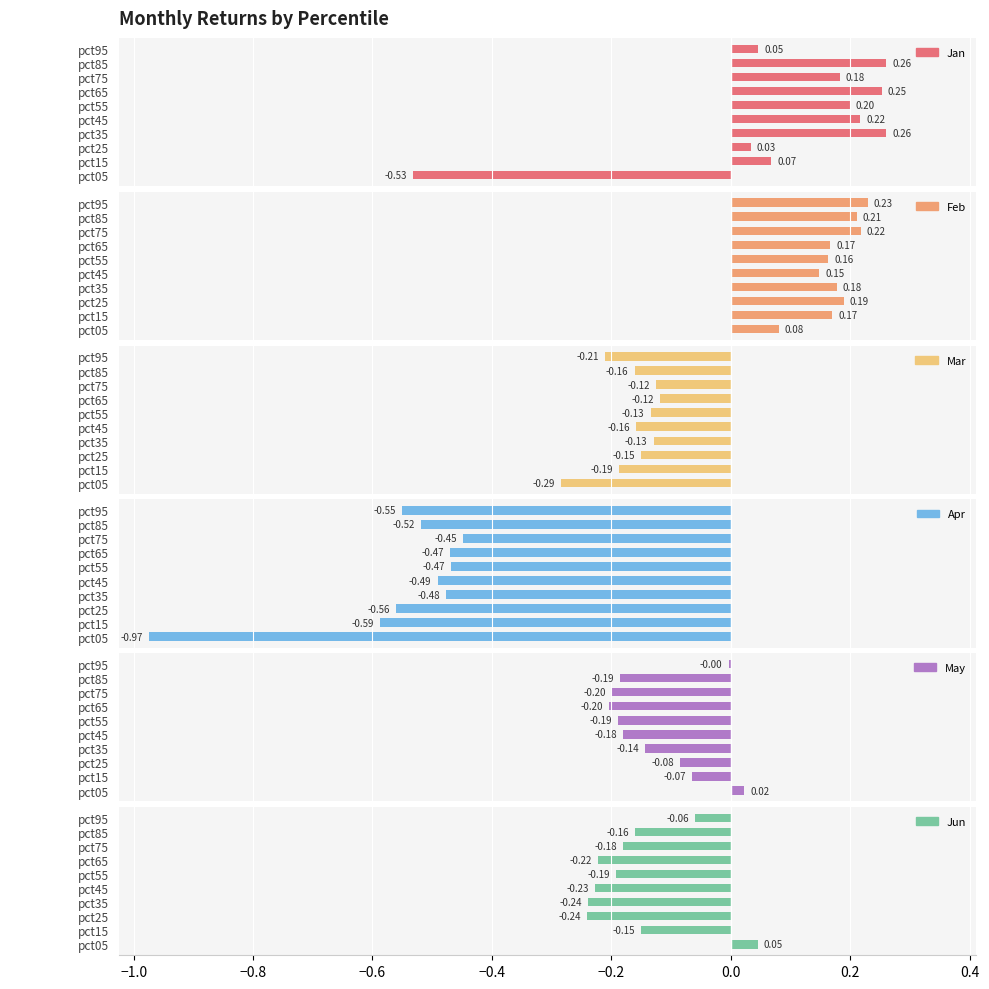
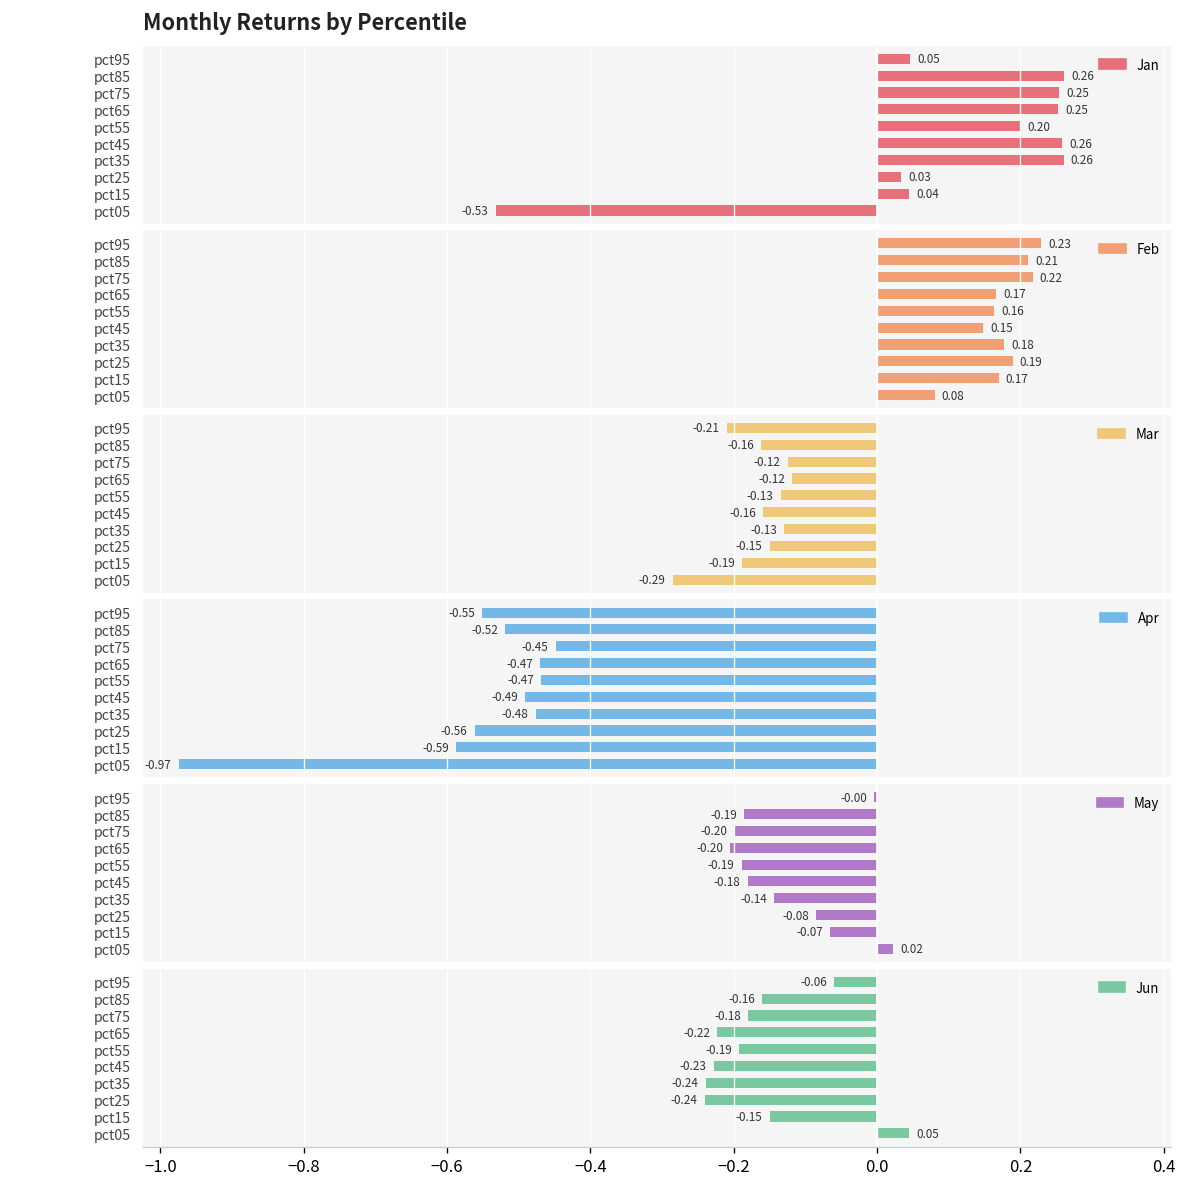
  {
    "Monthly Returns by Percentile": {
      "pct95": 0.05,
      "pct85": 0.26,
-     "pct75": 0.18,
+     "pct75": 0.25,
      "pct65": 0.25,
      "pct55": 0.20,
-     "pct45": 0.22,
+     "pct45": 0.26,
      "pct35": 0.26,
      "pct25": 0.03,
-     "pct15": 0.07,
+     "pct15": 0.04,
      "pct05": -0.53
    }
  }
